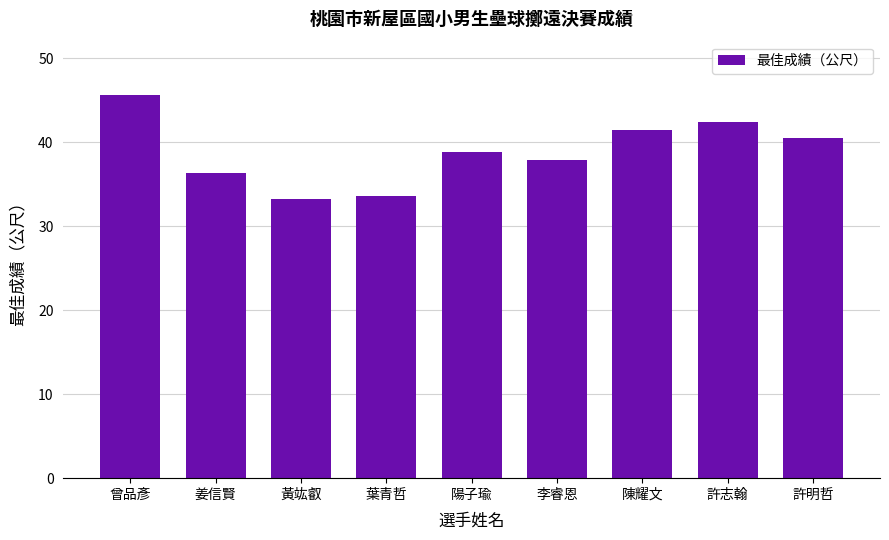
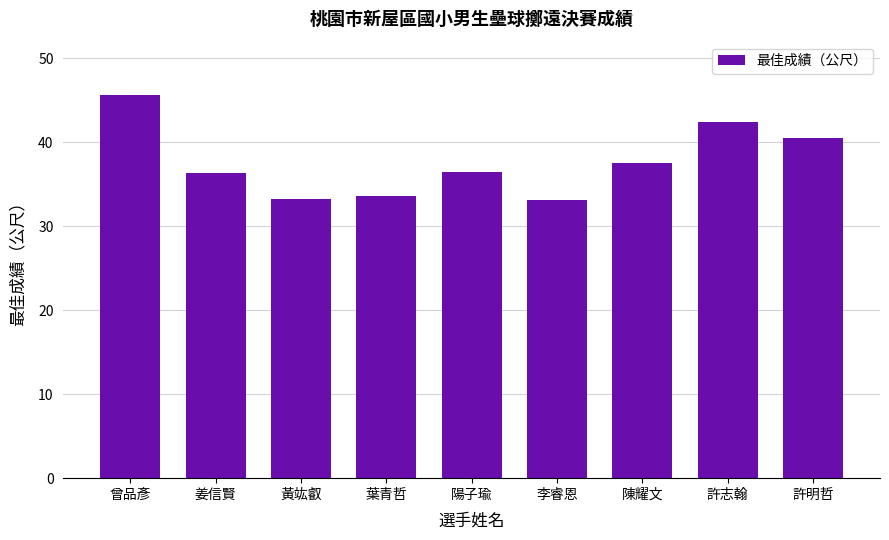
  {
    "曾品彥": 46,
    "姜信賢": 36,
    "黃竑叡": 33,
    "葉青哲": 34,
-   "陽子瑜": 39,
-   "李睿恩": 38,
-   "陳耀文": 41,
+   "陽子瑜": 36,
+   "李睿恩": 33,
+   "陳耀文": 38,
    "許志翰": 42,
    "許明哲": 41
  }
